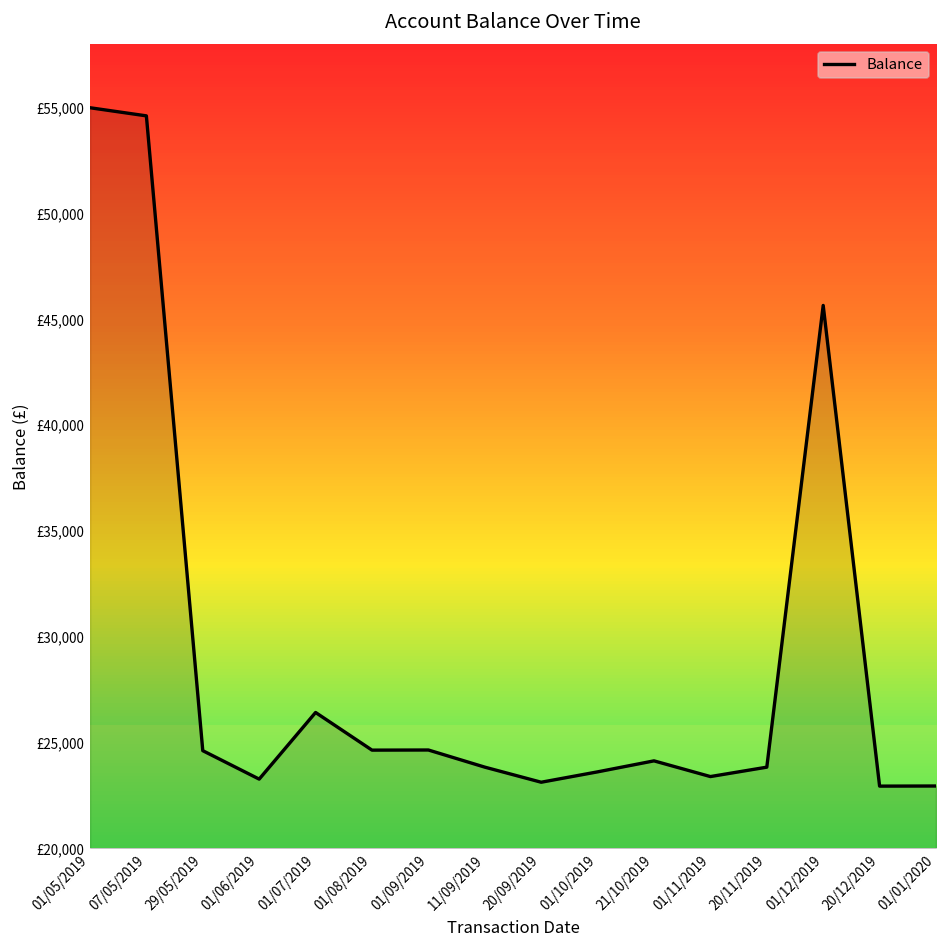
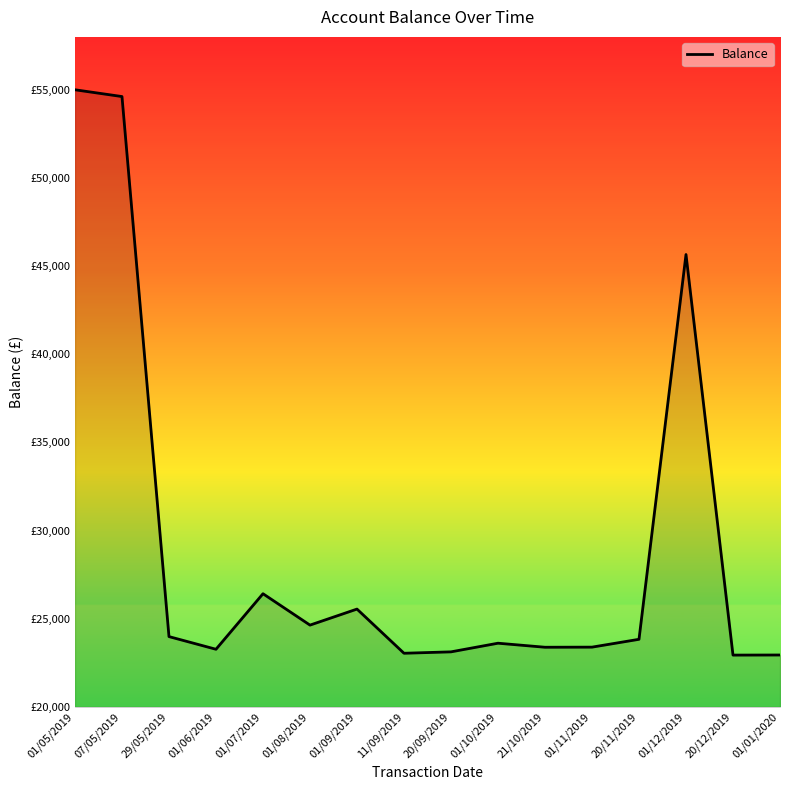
  {
    "01/05/2019": "£55,000",
    "07/05/2019": "£54,600",
-   "29/05/2019": "£24,600",
+   "29/05/2019": "£24,000",
    "01/06/2019": "£23,300",
    "01/07/2019": "£26,400",
    "01/08/2019": "£24,600",
-   "01/09/2019": "£24,600",
-   "11/09/2019": "£23,800",
+   "01/09/2019": "£25,600",
+   "11/09/2019": "£23,000",
    "20/09/2019": "£23,100",
    "01/10/2019": "£23,600",
-   "21/10/2019": "£24,100",
+   "21/10/2019": "£23,400",
    "01/11/2019": "£23,400",
    "20/11/2019": "£23,800",
    "01/12/2019": "£45,700",
    "20/12/2019": "£22,900",
    "01/01/2020": "£22,900"
  }
